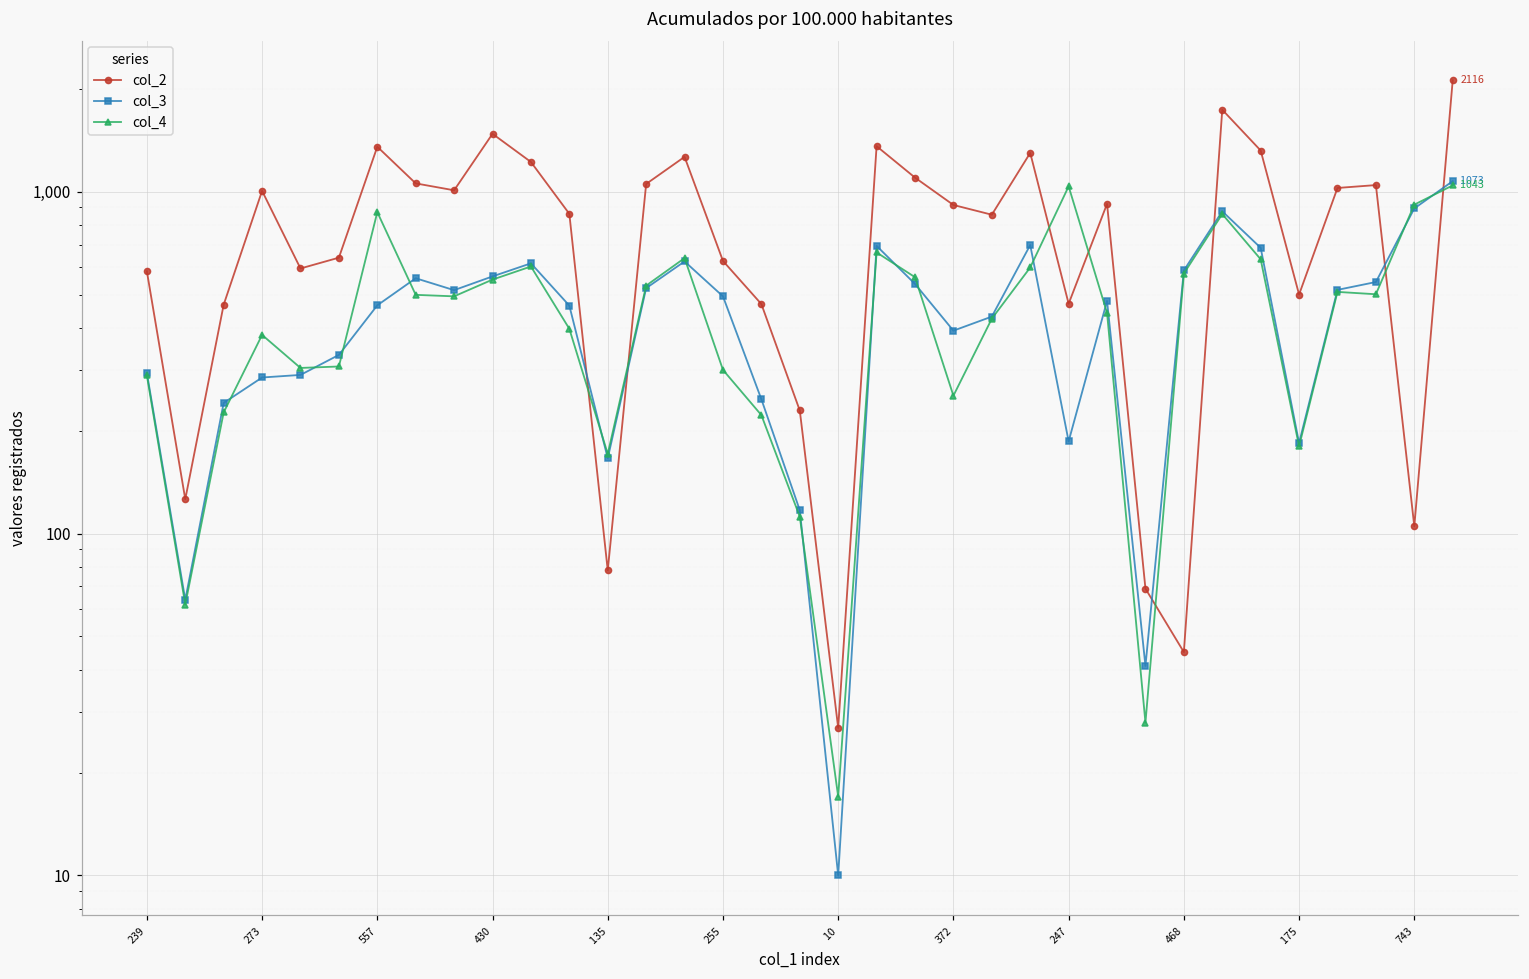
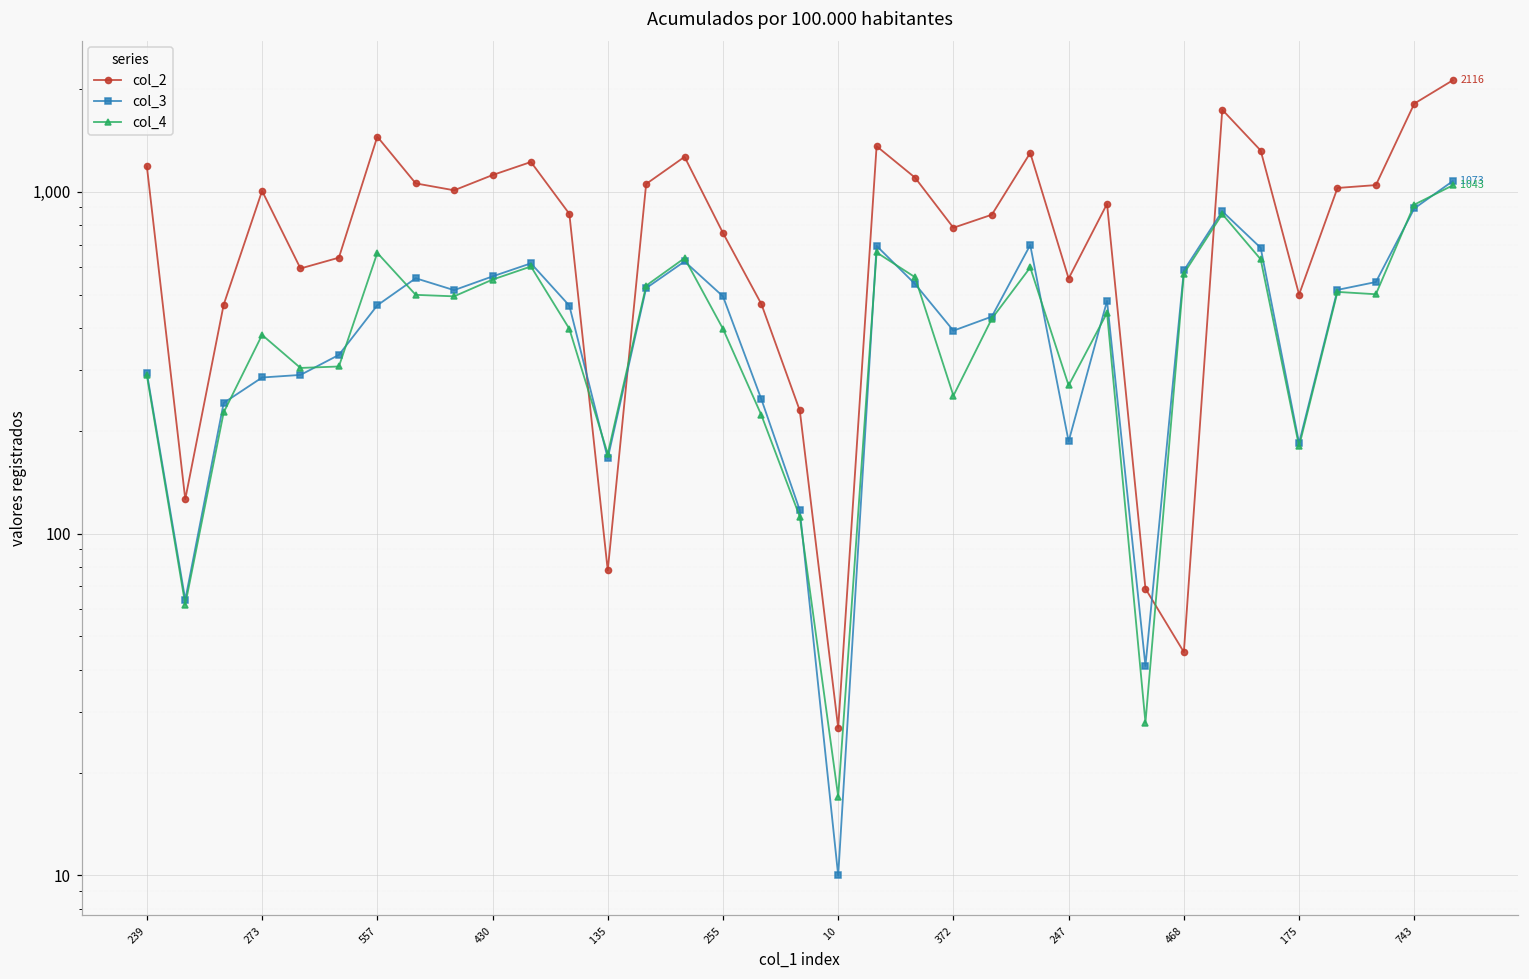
  {
    "col_2": {
-     "239": "590",
+     "239": "1,190",
      "273": "1,010",
-     "557": "1,350",
-     "430": "1,500",
+     "557": "1,450",
+     "430": "1,120",
      "135": "78",
-     "255": "630",
-     "372": "910",
-     "247": "470",
+     "255": "760",
+     "372": "780",
+     "247": "560",
      "468": "45",
      "175": "500",
-     "743": "105"
+     "743": "1,800"
    },
    "col_3": {
      "273": "290",
      "557": "470",
      "430": "570",
      "135": "170",
      "255": "490",
      "372": "390",
      "247": "190",
      "468": "590",
      "175": "180",
      "743": "890"
    },
    "col_4": {
      "273": "380",
-     "557": "870",
+     "557": "660",
      "430": "550",
      "135": "170",
-     "255": "300",
+     "255": "400",
      "372": "250",
-     "247": "1,040",
+     "247": "270",
      "468": "580",
      "175": "180",
      "743": "920"
    }
  }
